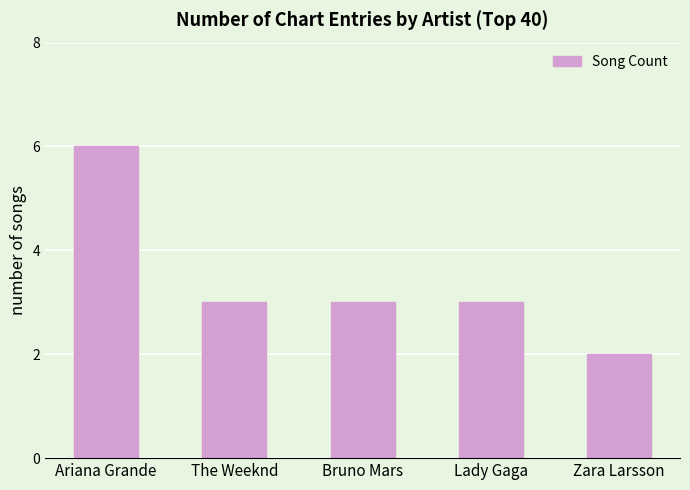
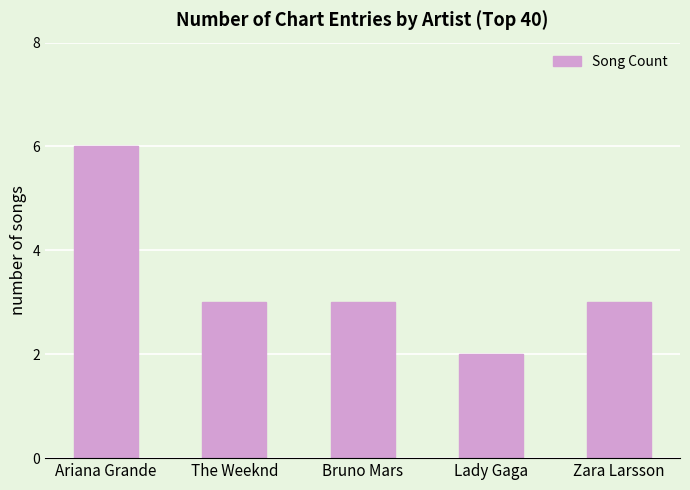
  {
    "Ariana Grande": 6,
    "The Weeknd": 3,
    "Bruno Mars": 3,
-   "Lady Gaga": 3,
-   "Zara Larsson": 2
+   "Lady Gaga": 2,
+   "Zara Larsson": 3
  }
